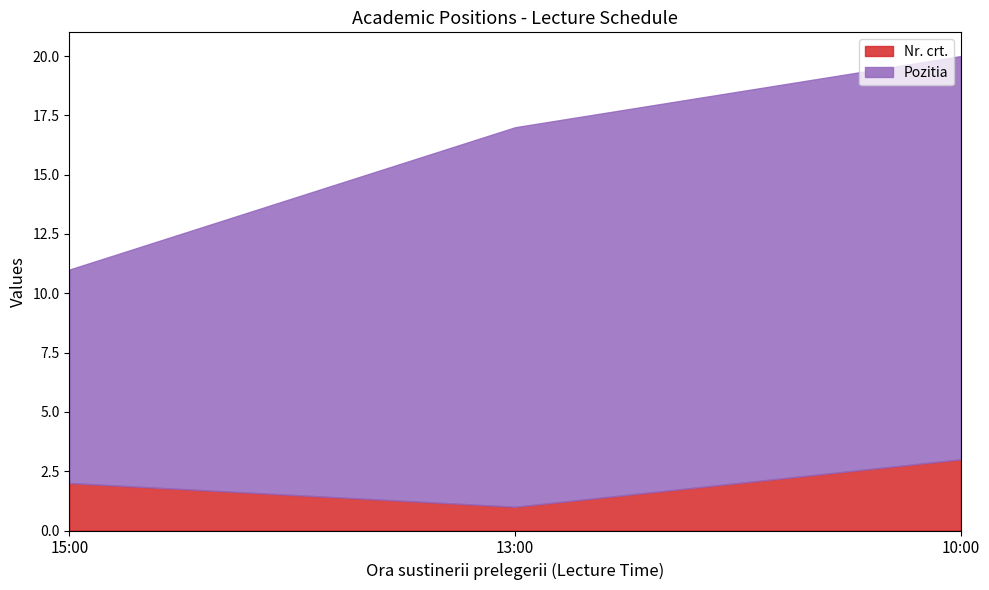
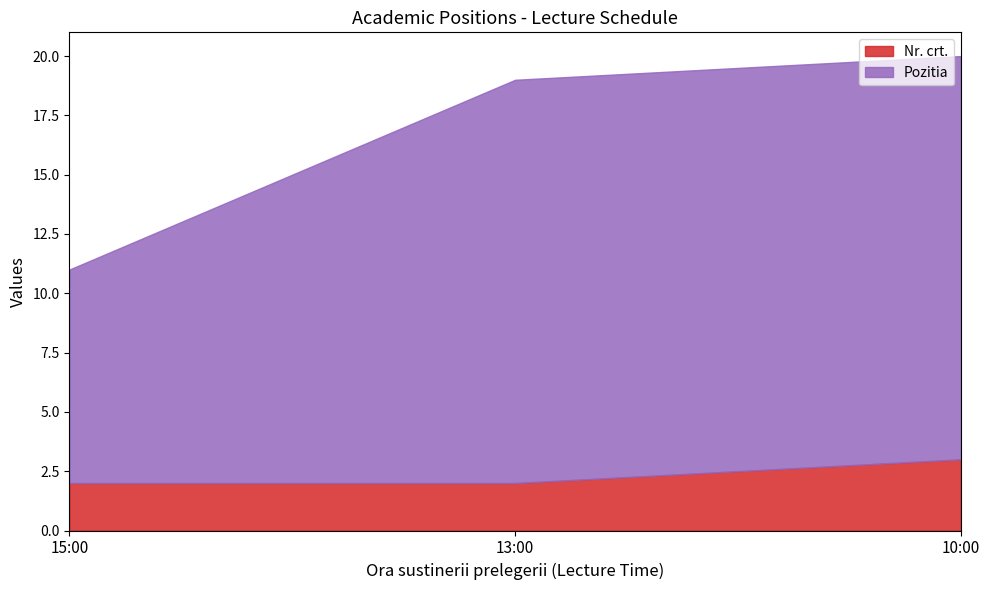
  {
    "Nr. crt.": {
      "15:00": 2,
-     "13:00": 1,
+     "13:00": 2,
      "10:00": 3
    },
    "Pozitia": {
      "15:00": 9,
-     "13:00": 16,
+     "13:00": 17,
      "10:00": 17
    }
  }
